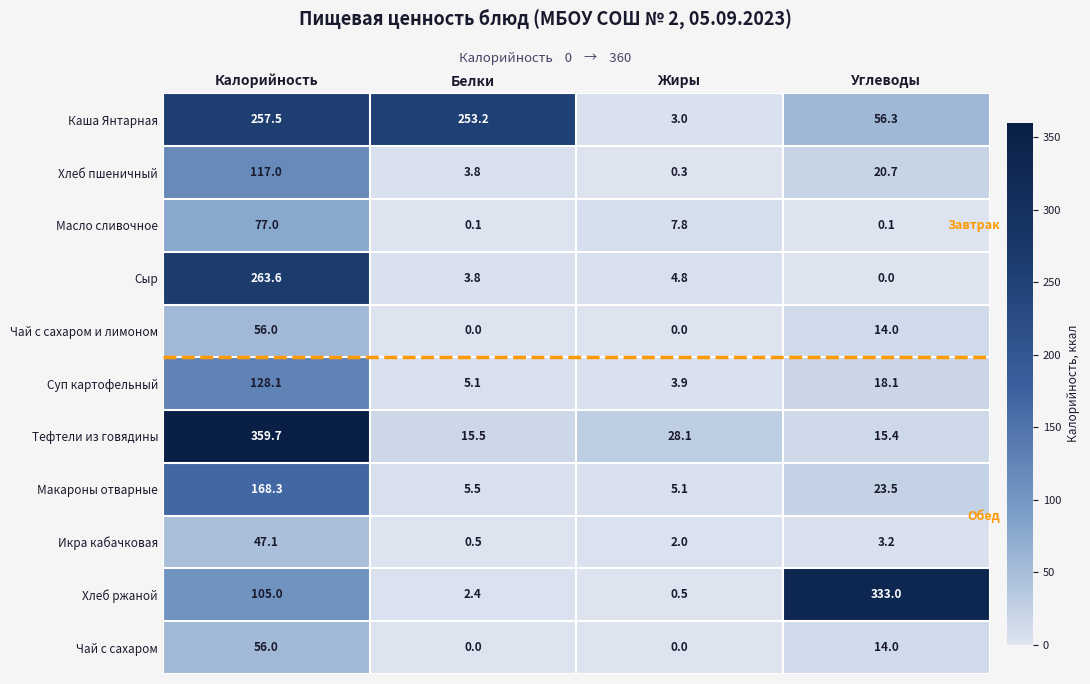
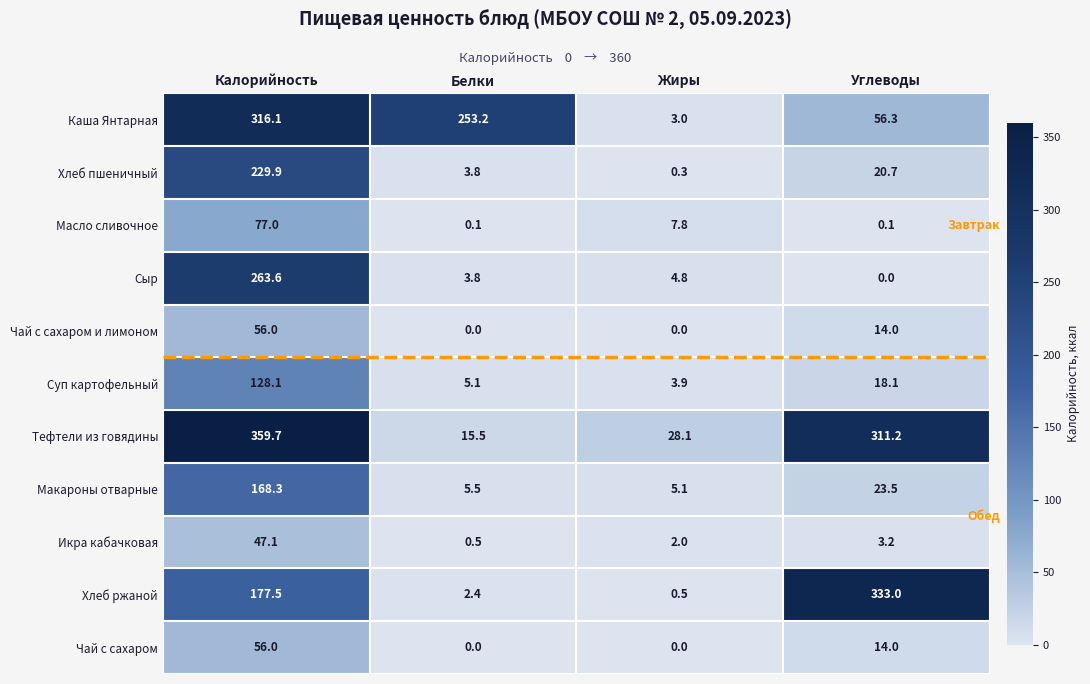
  {
    "Каша Янтарная": {
-     "Калорийность": 257.5,
+     "Калорийность": 316.1,
      "Белки": 253.2,
      "Жиры": 3.0,
      "Углеводы": 56.3
    },
    "Хлеб пшеничный": {
-     "Калорийность": 117.0,
+     "Калорийность": 229.9,
      "Белки": 3.8,
      "Жиры": 0.3,
      "Углеводы": 20.7
    },
    "Масло сливочное": {
      "Калорийность": 77.0,
      "Белки": 0.1,
      "Жиры": 7.8
    },
    "Сыр": {
      "Калорийность": 263.6,
      "Белки": 3.8,
      "Жиры": 4.8,
      "Углеводы": 0.0
    },
    "Чай с сахаром и лимоном": {
      "Калорийность": 56.0,
      "Белки": 0.0,
      "Жиры": 0.0,
      "Углеводы": 14.0
    },
    "Суп картофельный": {
      "Калорийность": 128.1,
      "Белки": 5.1,
      "Жиры": 3.9,
      "Углеводы": 18.1
    },
    "Тефтели из говядины": {
      "Калорийность": 359.7,
      "Белки": 15.5,
      "Жиры": 28.1,
-     "Углеводы": 15.4
+     "Углеводы": 311.2
    },
    "Макароны отварные": {
      "Калорийность": 168.3,
      "Белки": 5.5,
      "Жиры": 5.1,
      "Углеводы": 23.5
    },
    "Икра кабачковая": {
      "Калорийность": 47.1,
      "Белки": 0.5,
      "Жиры": 2.0
    },
    "Хлеб ржаной": {
-     "Калорийность": 105.0,
+     "Калорийность": 177.5,
      "Белки": 2.4,
      "Жиры": 0.5,
      "Углеводы": 333.0
    },
    "Чай с сахаром": {
      "Калорийность": 56.0,
      "Белки": 0.0,
      "Жиры": 0.0,
      "Углеводы": 14.0
    }
  }
